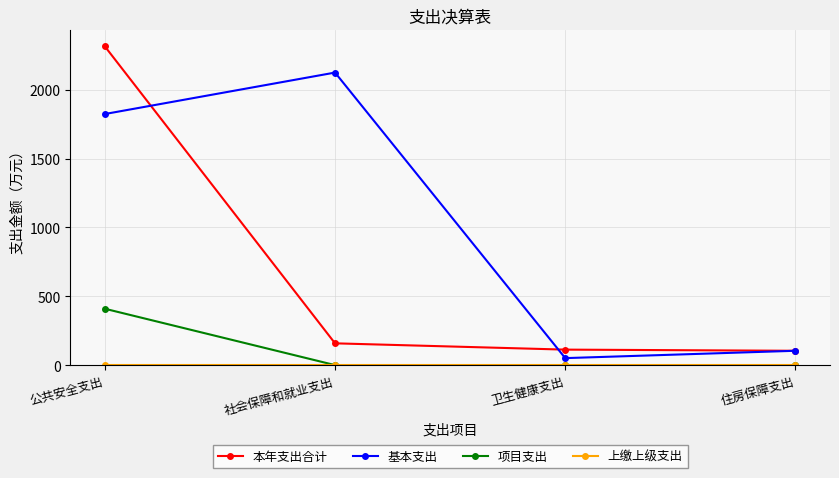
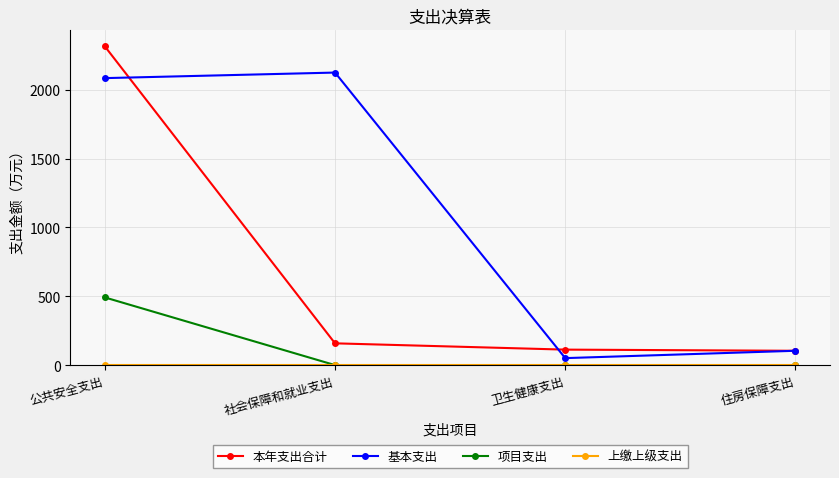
  {
    "本年支出合计": {
      "公共安全支出": 2310,
      "社会保障和就业支出": 160,
      "卫生健康支出": 110
    },
    "基本支出": {
-     "公共安全支出": 1820,
+     "公共安全支出": 2080,
      "社会保障和就业支出": 2120,
      "卫生健康支出": 50
    },
    "项目支出": {
-     "公共安全支出": 410
+     "公共安全支出": 490
    },
    "上缴上级支出": {
      "公共安全支出": 0
    }
  }
